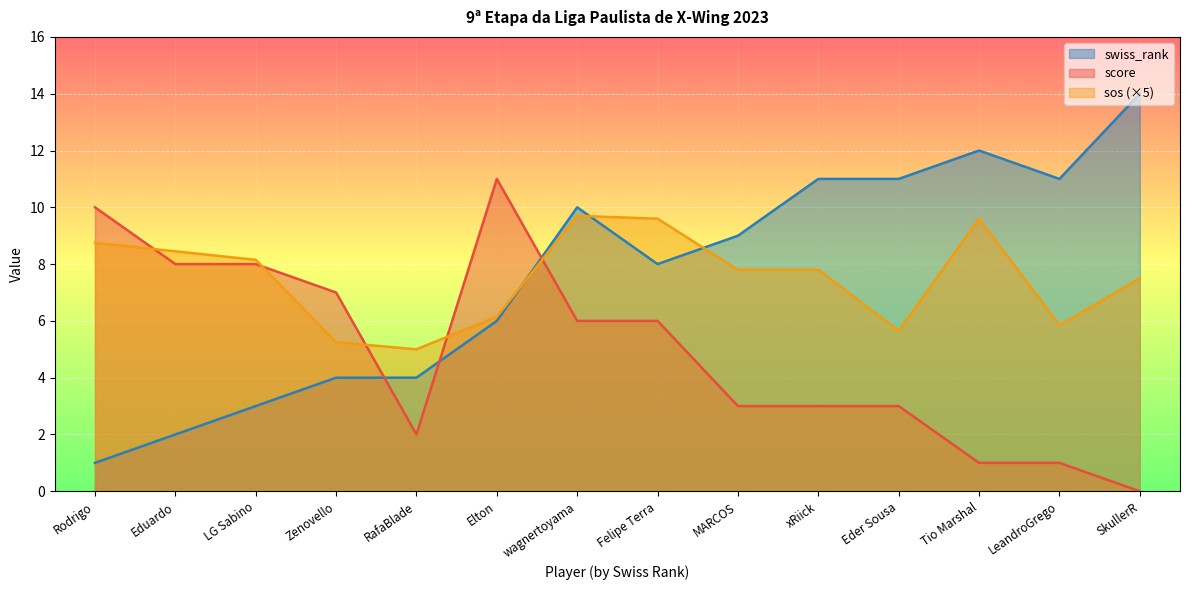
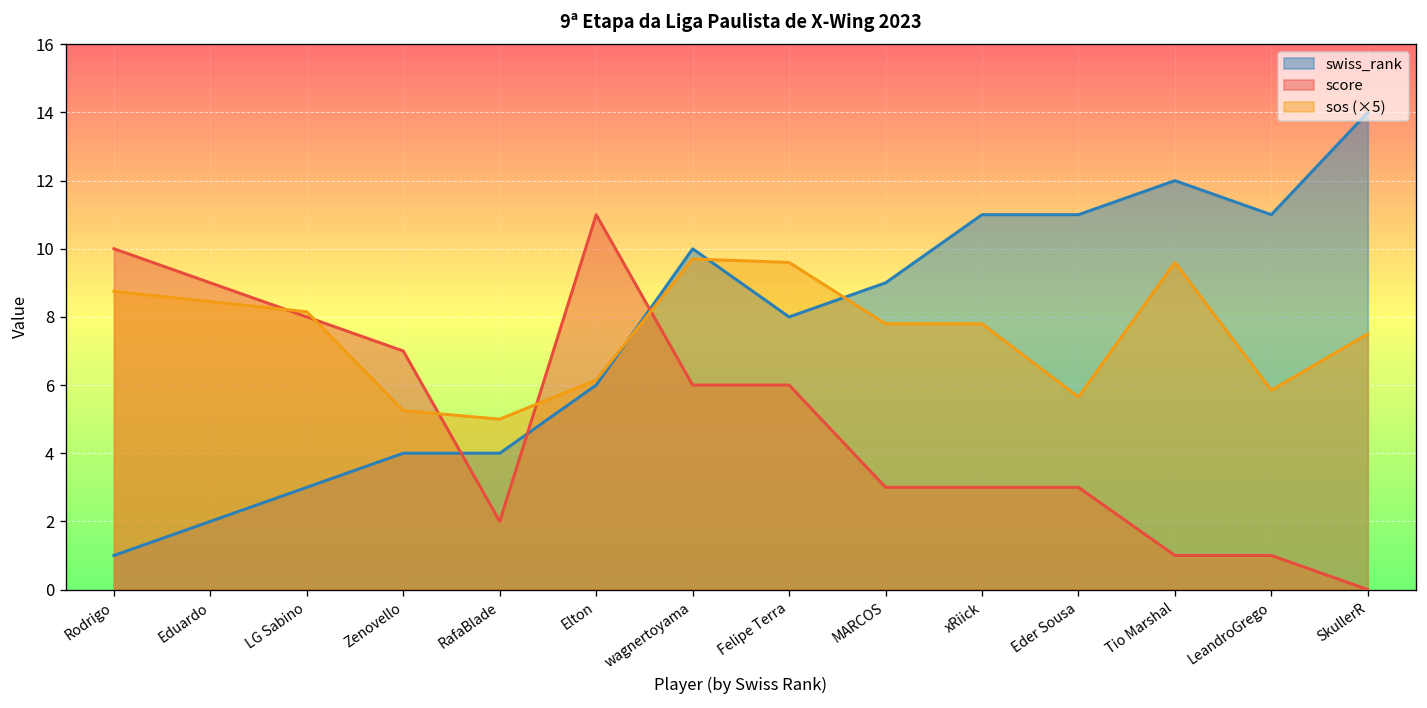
  {
    "swiss_rank": {
      "Rodrigo": 1,
      "Eduardo": 2,
      "LG Sabino": 3,
      "Zenovello": 4,
      "RafaBlade": 4,
      "Elton": 6,
      "wagnertoyama": 10,
      "Felipe Terra": 8,
      "MARCOS": 9,
      "xRiick": 11,
      "Eder Sousa": 11,
      "Tio Marshal": 12,
      "LeandroGrego": 11
    },
    "score": {
      "Rodrigo": 10,
-     "Eduardo": 8,
+     "Eduardo": 9,
      "LG Sabino": 8,
      "Zenovello": 7,
      "RafaBlade": 2,
      "Elton": 11,
      "wagnertoyama": 6,
      "Felipe Terra": 6,
      "MARCOS": 3,
      "xRiick": 3,
      "Eder Sousa": 3,
      "Tio Marshal": 1,
      "LeandroGrego": 1,
      "SkullerR": 0
    },
    "sos (×5)": {
      "Rodrigo": 8.8,
      "Eduardo": 8.5,
      "LG Sabino": 8.1,
      "Zenovello": 5.3,
      "RafaBlade": 5,
      "Elton": 6.2,
      "wagnertoyama": 9.7,
      "Felipe Terra": 9.6,
      "MARCOS": 7.8,
      "xRiick": 7.8,
      "Eder Sousa": 5.6,
      "Tio Marshal": 9.6,
      "LeandroGrego": 5.9,
      "SkullerR": 7.5
    }
  }
